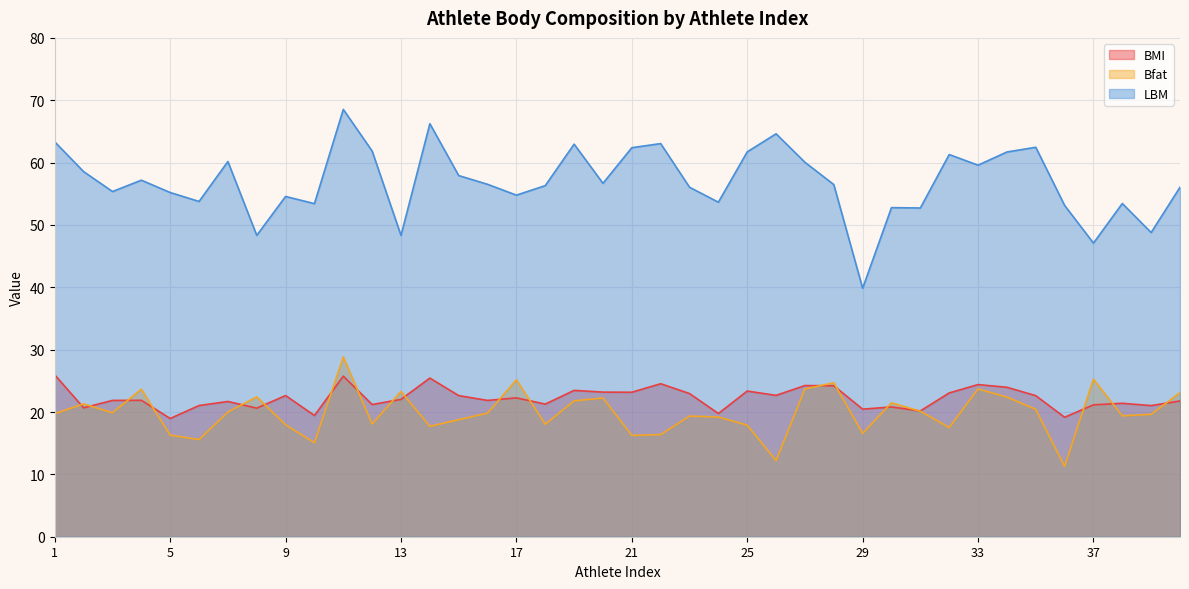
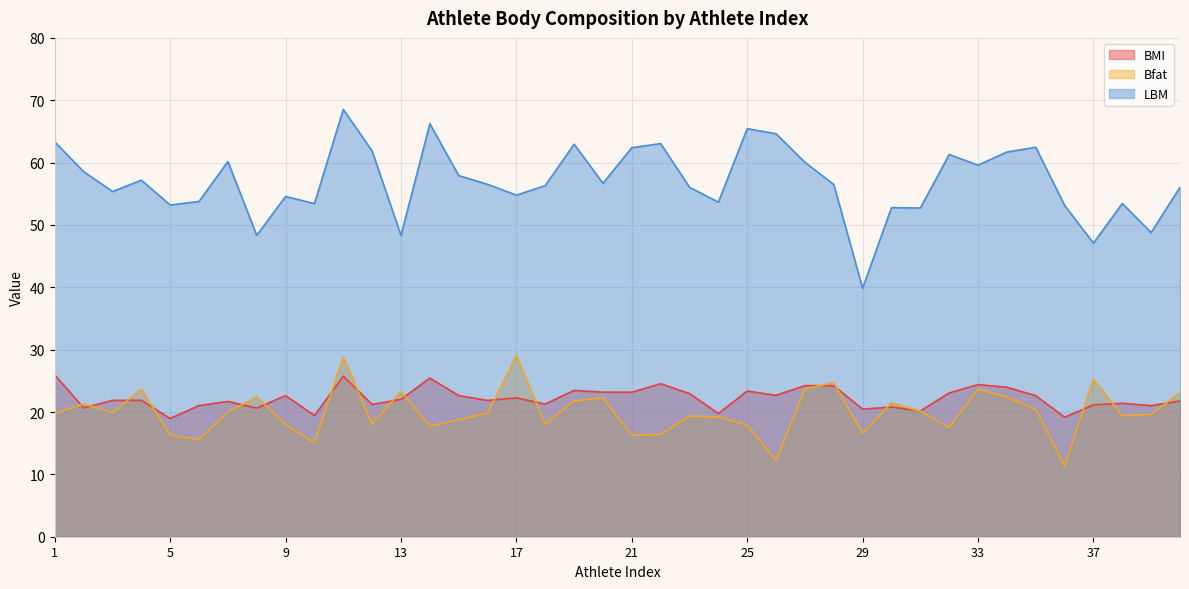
  {
    "BMI": {
      "1": 26,
      "5": 19,
      "9": 23,
      "13": 22,
      "17": 22,
      "21": 23,
      "25": 23,
      "29": 20,
      "33": 24,
      "37": 21
    },
    "Bfat": {
      "1": 20,
      "5": 16,
      "9": 18,
      "13": 23,
-     "17": 25,
+     "17": 29,
      "21": 16,
      "25": 18,
      "29": 17,
      "33": 24,
      "37": 25
    },
    "LBM": {
      "1": 63,
-     "5": 55,
+     "5": 53,
      "9": 55,
      "13": 48,
      "17": 55,
      "21": 62,
-     "25": 62,
+     "25": 65,
      "29": 40,
      "33": 60,
      "37": 47
    }
  }
